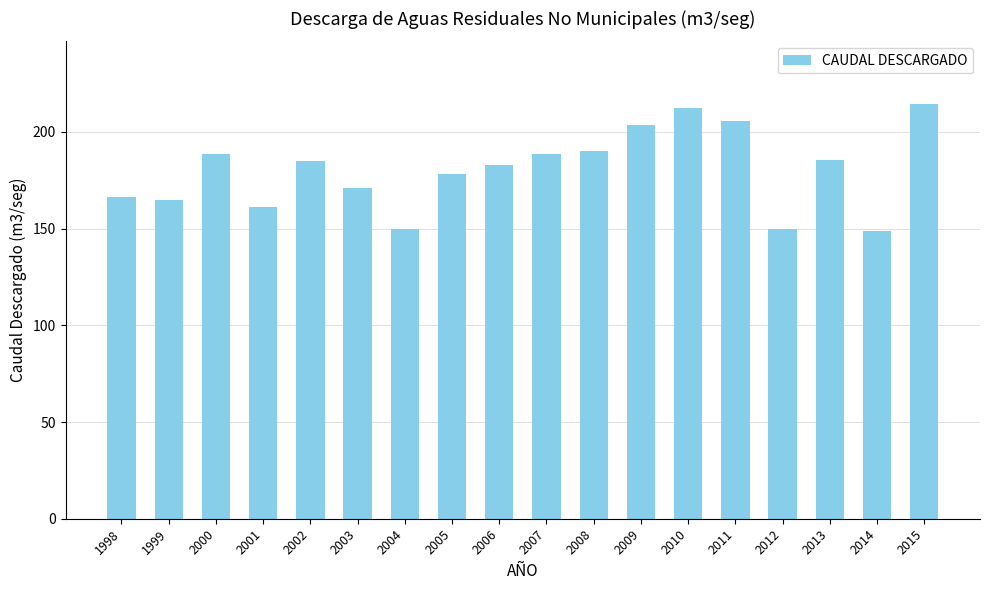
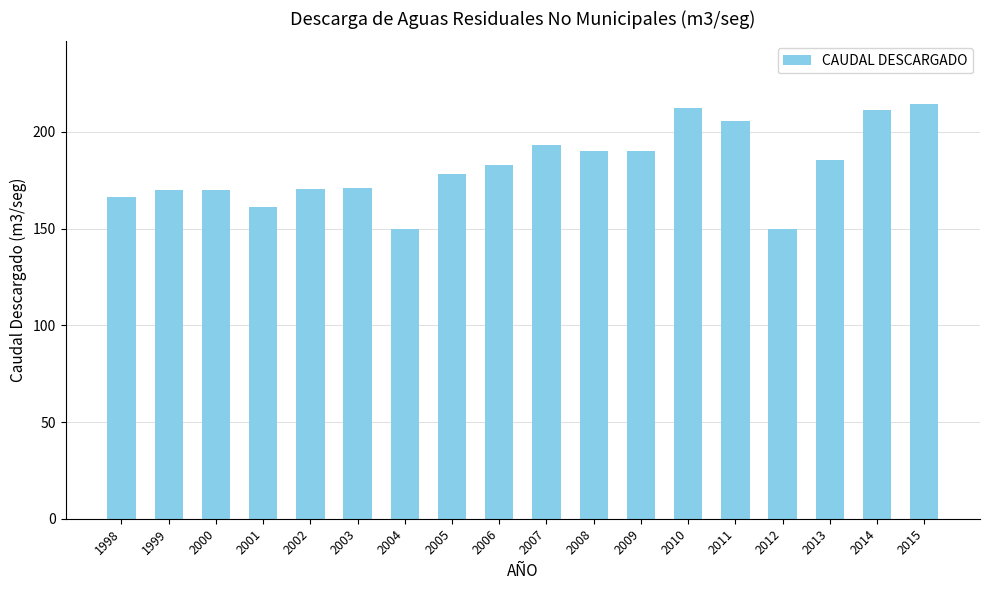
  {
    "1998": 166,
-   "1999": 165,
-   "2000": 188,
+   "1999": 170,
+   "2000": 170,
    "2001": 161,
-   "2002": 185,
+   "2002": 171,
    "2003": 171,
    "2004": 150,
    "2005": 178,
    "2006": 183,
-   "2007": 189,
+   "2007": 193,
    "2008": 190,
-   "2009": 204,
+   "2009": 190,
    "2010": 213,
    "2011": 206,
    "2012": 150,
    "2013": 185,
-   "2014": 149,
+   "2014": 211,
    "2015": 215
  }
